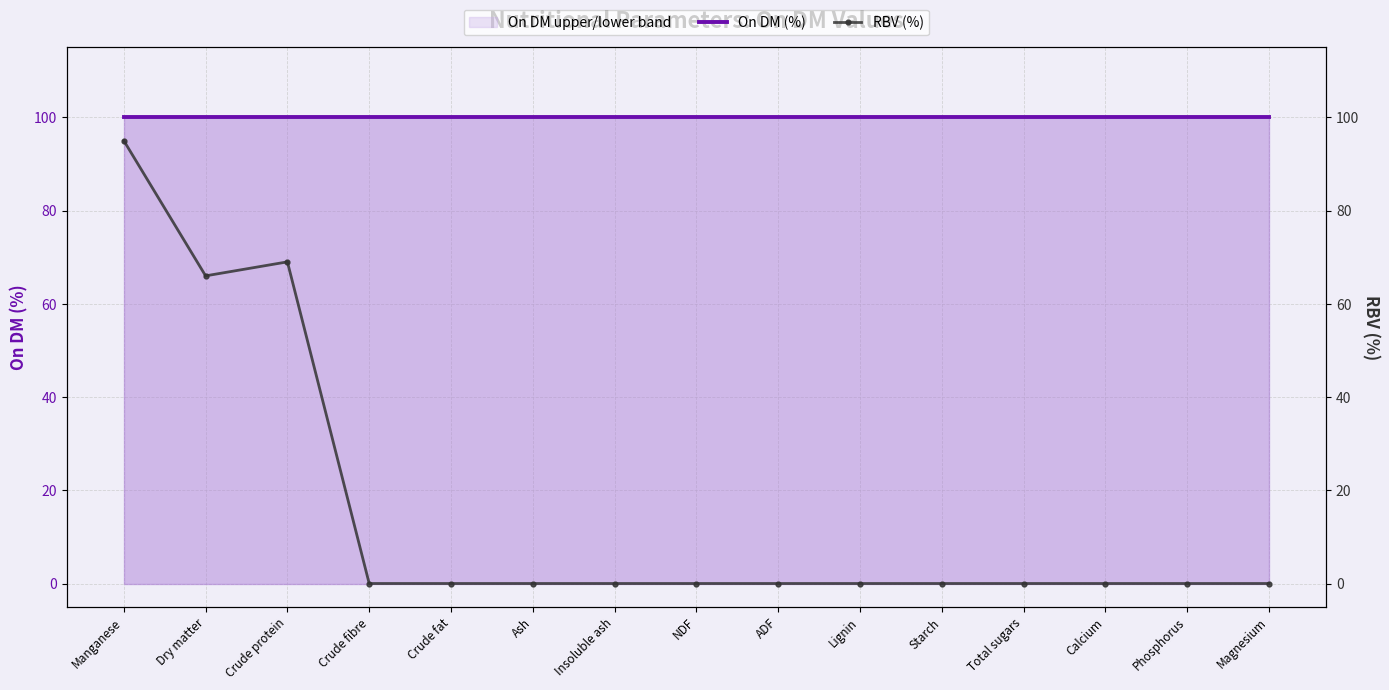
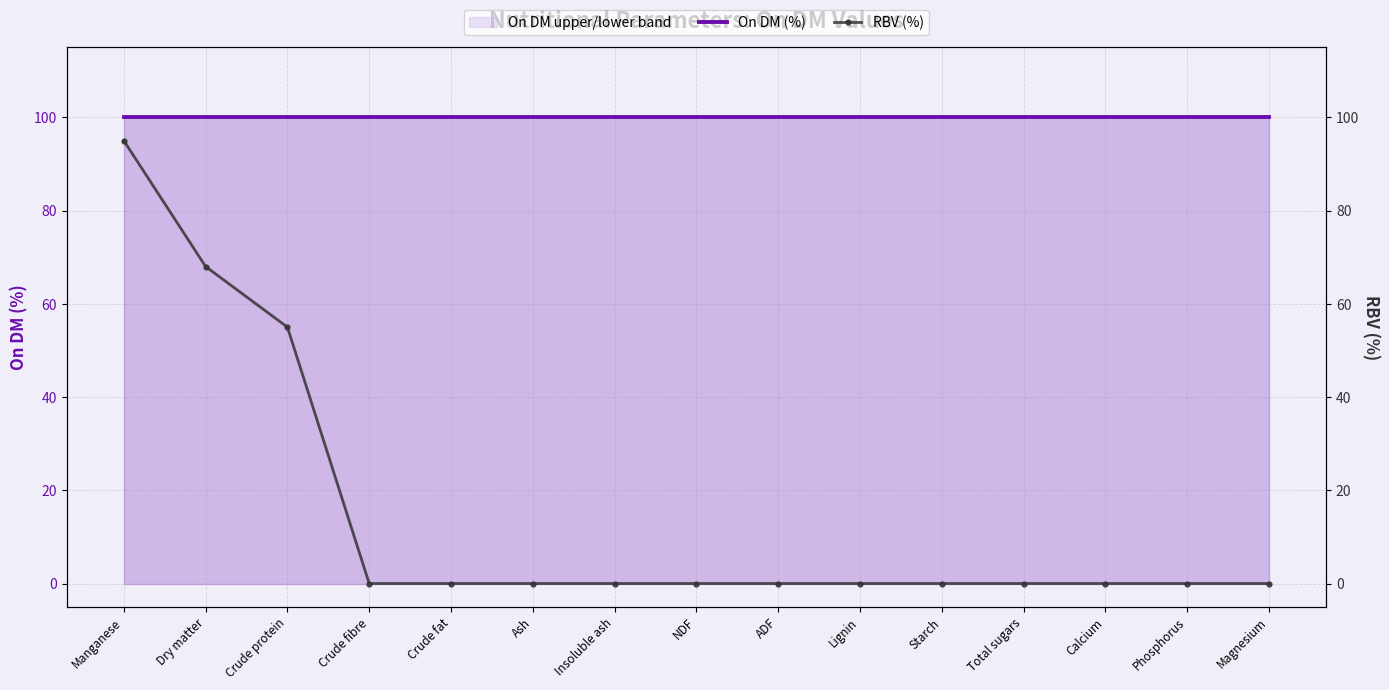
  {
    "On DM upper/lower band": {
      "Manganese": 100,
      "Dry matter": 100,
      "Crude protein": 100,
      "Crude fibre": 100,
      "Crude fat": 100,
      "Ash": 100,
      "Insoluble ash": 100,
      "NDF": 100,
      "ADF": 100,
      "Lignin": 100,
      "Starch": 100,
      "Total sugars": 100,
      "Calcium": 100,
      "Phosphorus": 100,
      "Magnesium": 100
    },
    "RBV (%)": {
      "Manganese": 95,
-     "Dry matter": 66,
-     "Crude protein": 69,
+     "Dry matter": 68,
+     "Crude protein": 55,
      "Crude fibre": 0,
      "Crude fat": 0,
      "Ash": 0,
      "Insoluble ash": 0,
      "NDF": 0,
      "ADF": 0,
      "Lignin": 0,
      "Starch": 0,
      "Total sugars": 0,
      "Calcium": 0,
      "Phosphorus": 0,
      "Magnesium": 0
    }
  }
